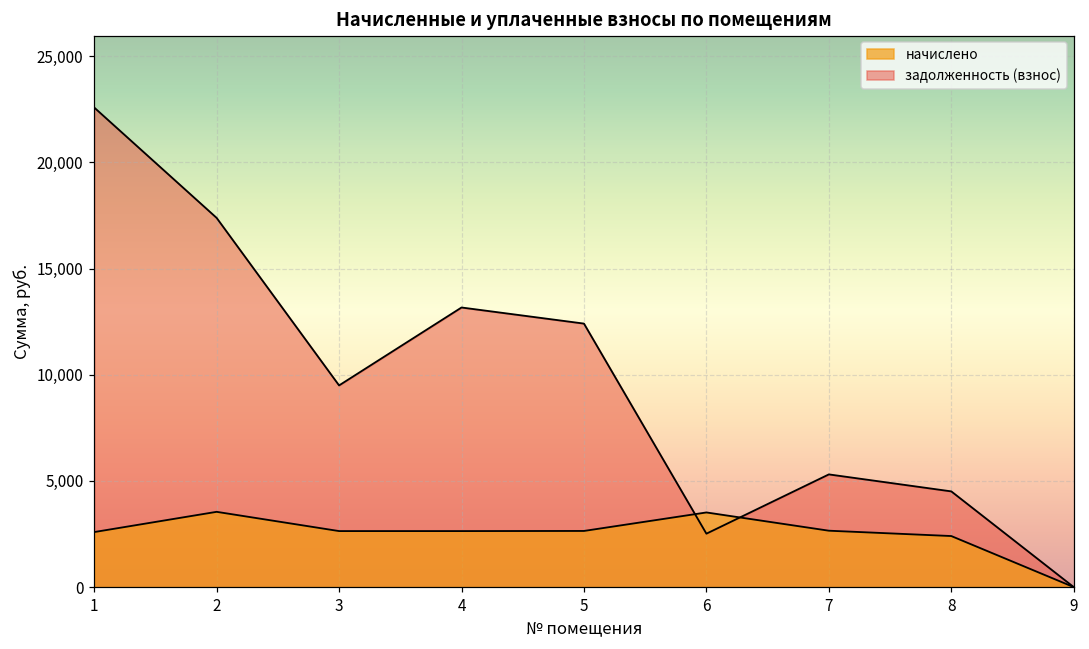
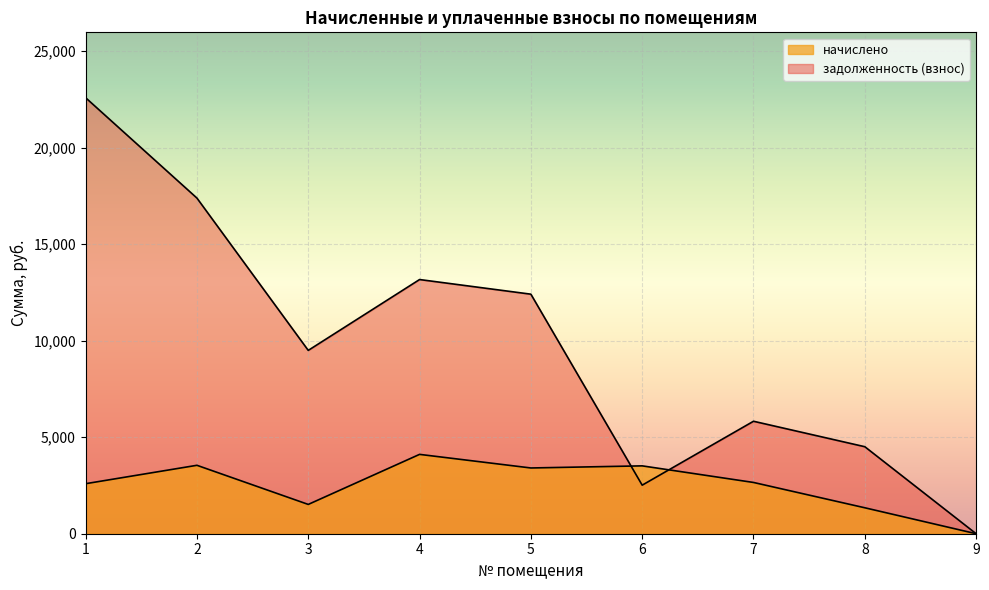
  {
    "начислено": {
      "1": "2,600",
      "2": "3,500",
-     "3": "2,600",
-     "4": "2,600",
-     "5": "2,600",
+     "3": "1,500",
+     "4": "4,100",
+     "5": "3,400",
      "6": "3,500",
      "7": "2,700",
-     "8": "2,400"
+     "8": "1,300"
    },
    "задолженность (взнос)": {
      "1": "22,600",
      "2": "17,400",
      "3": "9,500",
      "4": "13,200",
      "5": "12,400",
      "6": "2,500",
-     "7": "5,300",
+     "7": "5,800",
      "8": "4,500"
    }
  }
